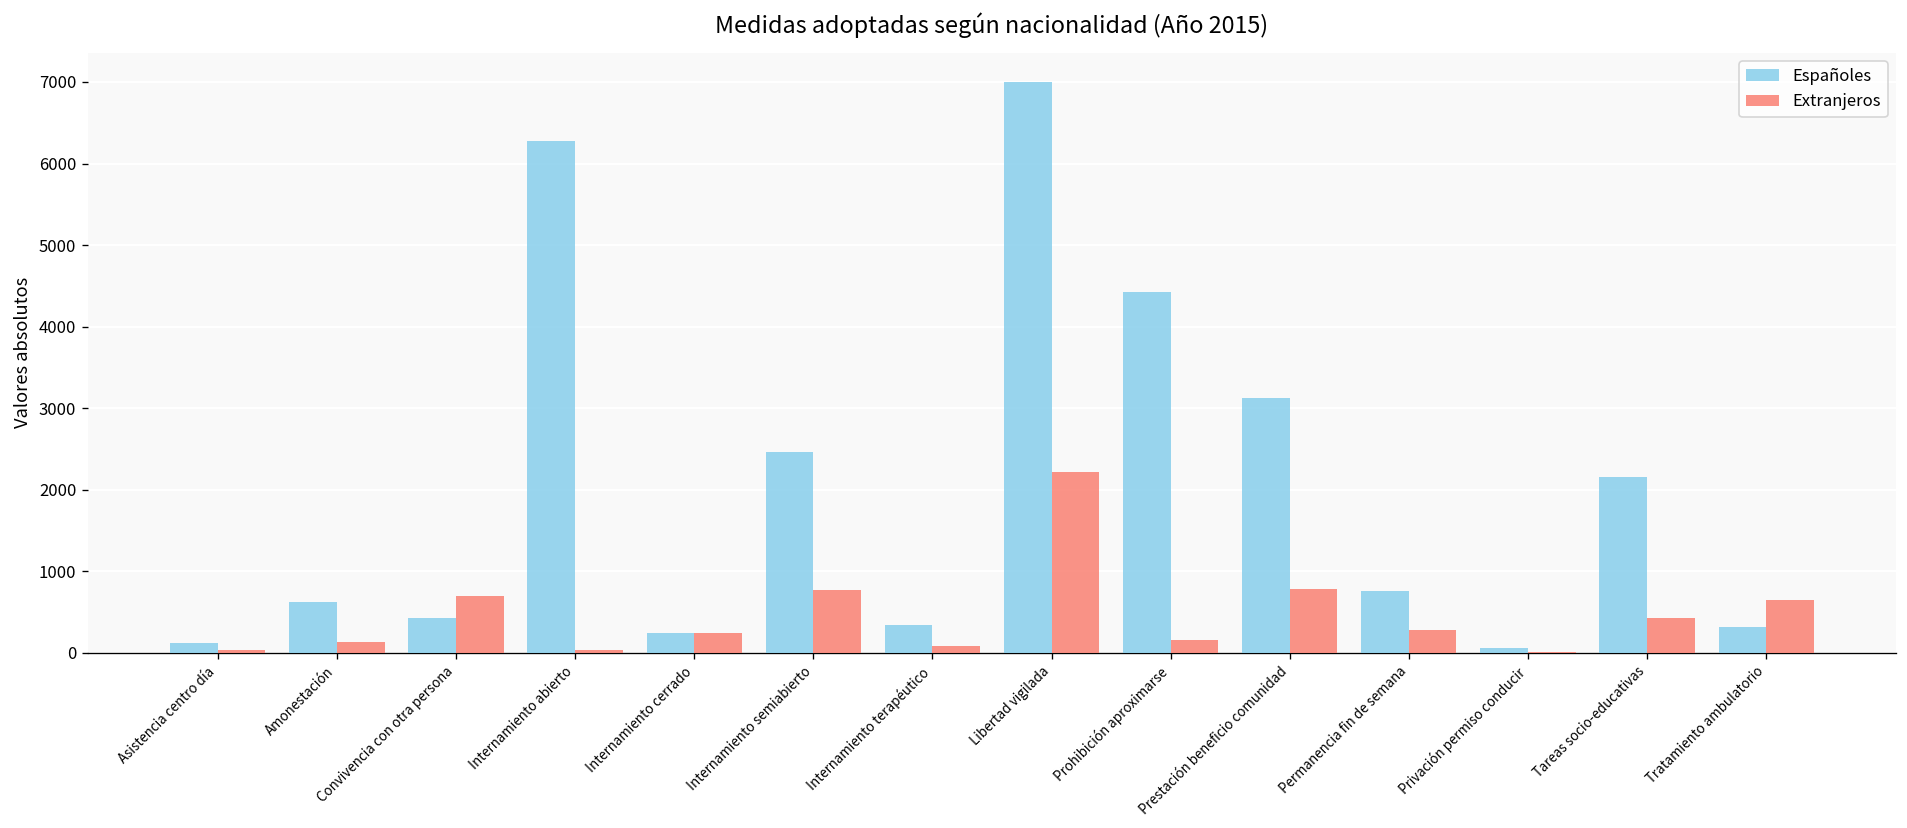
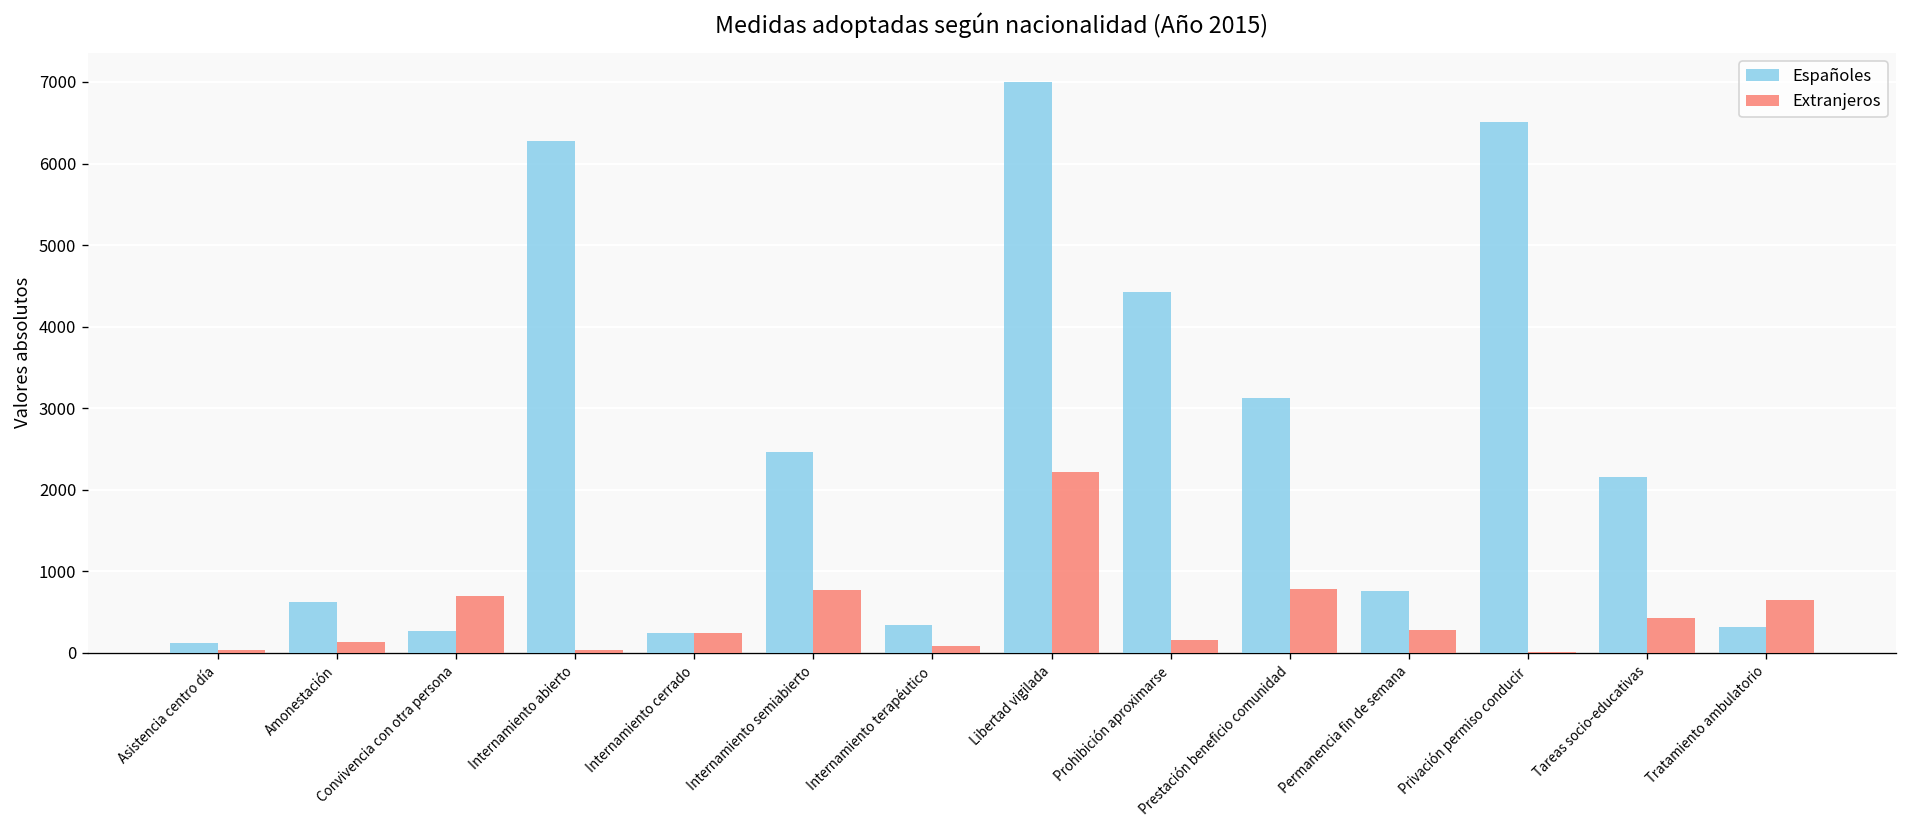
  {
    "Españoles": {
      "Asistencia centro día": 100,
      "Amonestación": 600,
-     "Convivencia con otra persona": 400,
+     "Convivencia con otra persona": 300,
      "Internamiento abierto": 6300,
      "Internamiento cerrado": 200,
      "Internamiento semiabierto": 2500,
      "Internamiento terapéutico": 300,
      "Libertad vigilada": 7000,
      "Prohibición aproximarse": 4400,
      "Prestación beneficio comunidad": 3100,
      "Permanencia fin de semana": 800,
-     "Privación permiso conducir": 100,
+     "Privación permiso conducir": 6500,
      "Tareas socio-educativas": 2200,
      "Tratamiento ambulatorio": 300
    },
    "Extranjeros": {
      "Amonestación": 100,
      "Convivencia con otra persona": 700,
      "Internamiento cerrado": 200,
      "Internamiento semiabierto": 800,
      "Internamiento terapéutico": 100,
      "Libertad vigilada": 2200,
      "Prohibición aproximarse": 200,
      "Prestación beneficio comunidad": 800,
      "Permanencia fin de semana": 300,
      "Tareas socio-educativas": 400,
      "Tratamiento ambulatorio": 600
    }
  }
